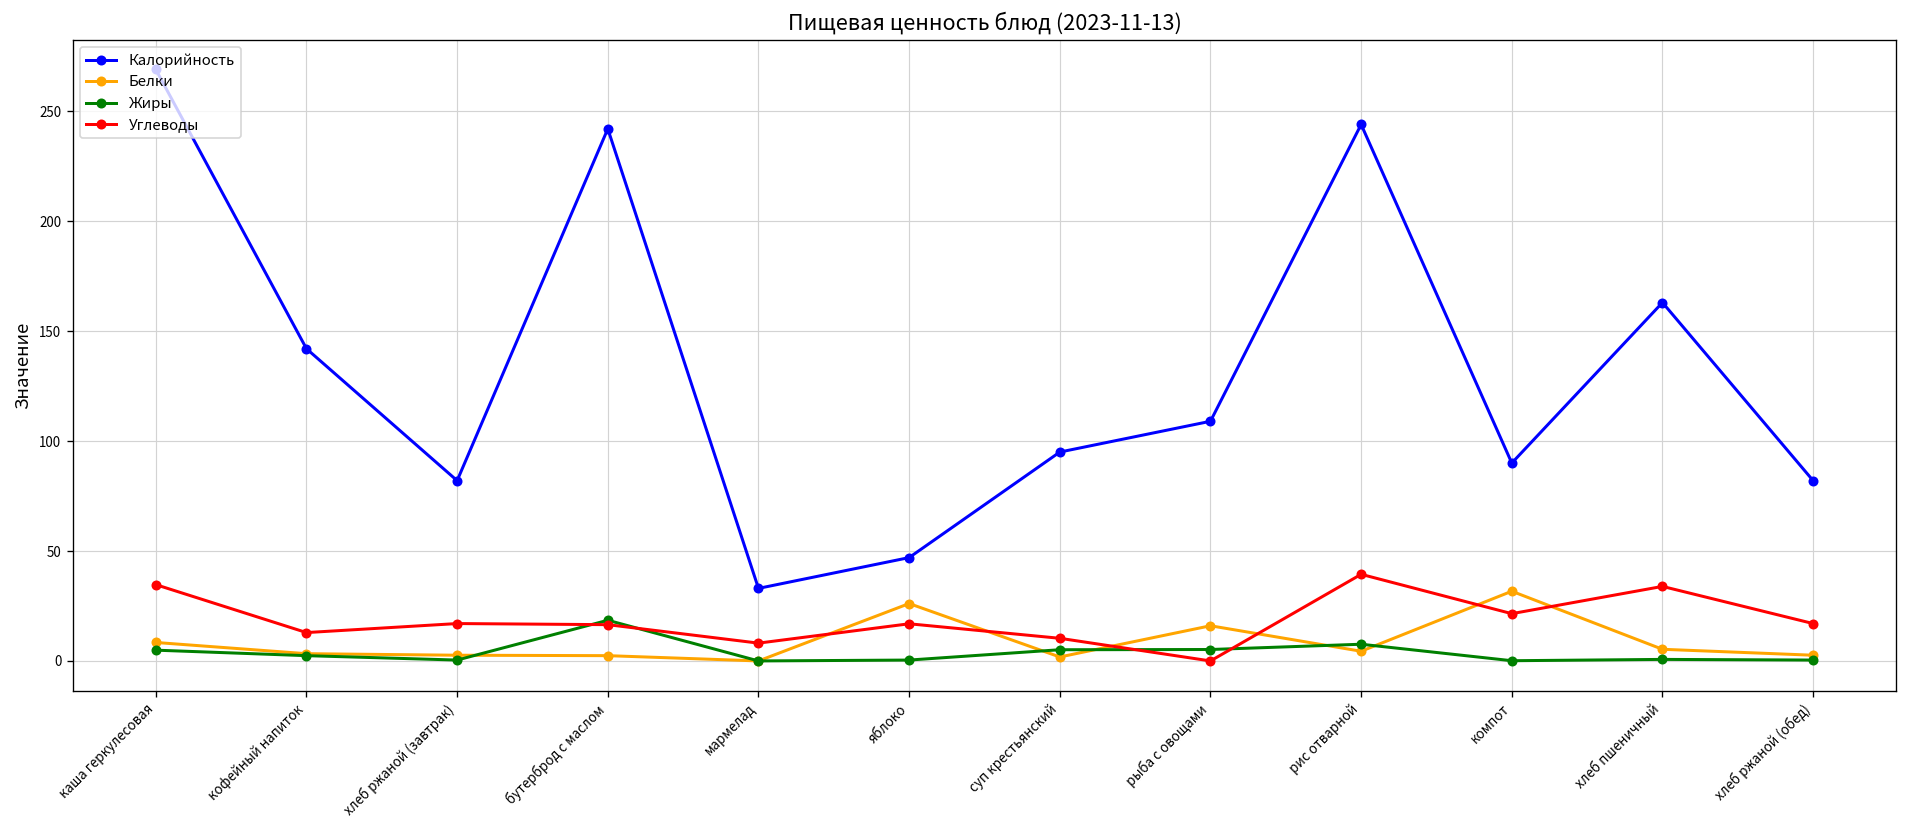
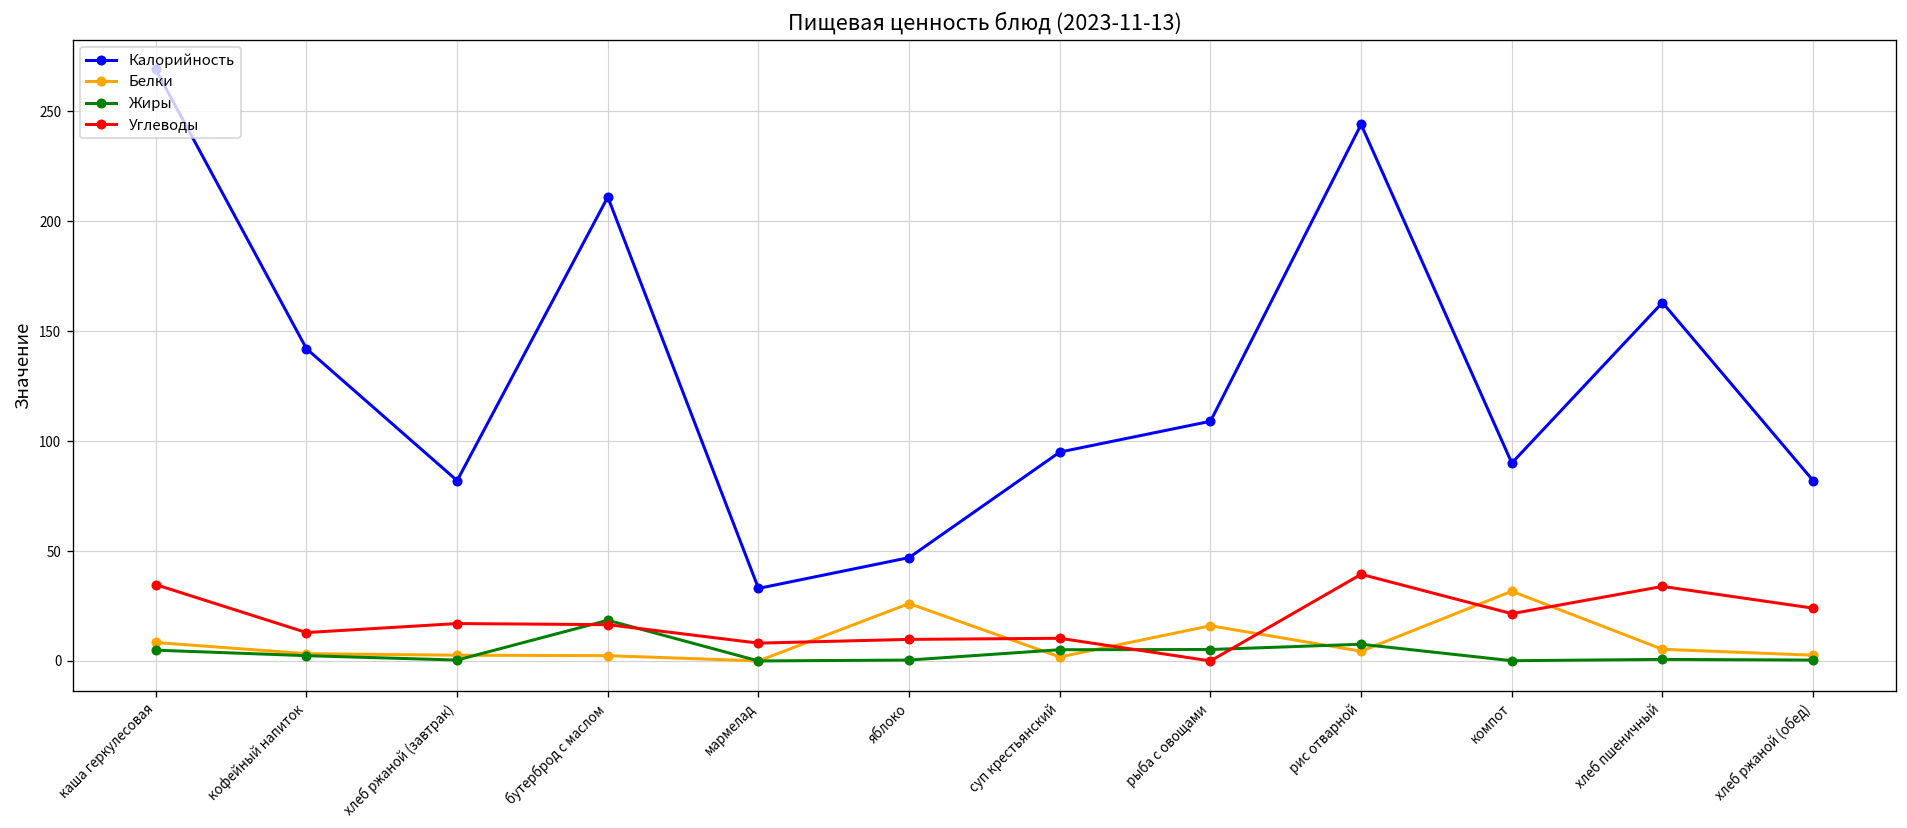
  {
    "Калорийность": {
      "кофейный напиток": 142,
      "хлеб ржаной (завтрак)": 82,
-     "бутерброд с маслом": 242,
+     "бутерброд с маслом": 211,
      "мармелад": 33,
      "яблоко": 47,
      "суп крестьянский": 95,
      "рыба с овощами": 109,
      "рис отварной": 244,
      "компот": 90,
      "хлеб пшеничный": 163,
      "хлеб ржаной (обед)": 82
    },
    "Белки": {
      "каша геркулесовая": 8,
      "хлеб ржаной (завтрак)": 3,
      "бутерброд с маслом": 2,
      "яблоко": 26,
      "суп крестьянский": 2,
      "рыба с овощами": 16,
      "рис отварной": 4,
      "компот": 32,
      "хлеб пшеничный": 5,
      "хлеб ржаной (обед)": 3
    },
    "Жиры": {
      "каша геркулесовая": 5,
      "хлеб ржаной (завтрак)": 0,
      "бутерброд с маслом": 19,
      "яблоко": 0,
      "суп крестьянский": 5,
      "рыба с овощами": 5,
      "рис отварной": 8,
      "компот": 0,
      "хлеб пшеничный": 1,
      "хлеб ржаной (обед)": 0
    },
    "Углеводы": {
      "каша геркулесовая": 35,
      "кофейный напиток": 13,
      "хлеб ржаной (завтрак)": 17,
      "бутерброд с маслом": 17,
      "мармелад": 8,
-     "яблоко": 17,
+     "яблоко": 10,
      "суп крестьянский": 10,
      "рыба с овощами": 0,
      "рис отварной": 39,
      "компот": 22,
      "хлеб пшеничный": 34,
-     "хлеб ржаной (обед)": 17
+     "хлеб ржаной (обед)": 24
    }
  }
